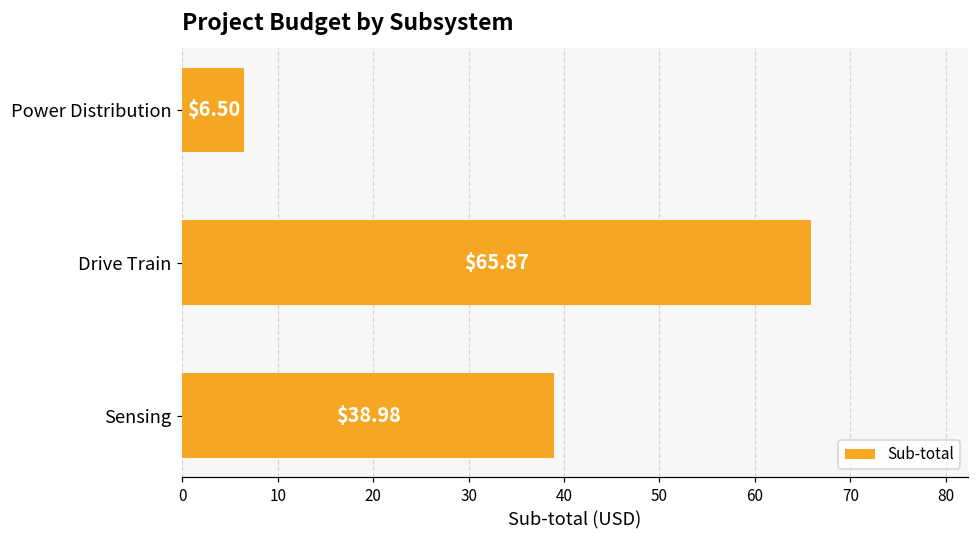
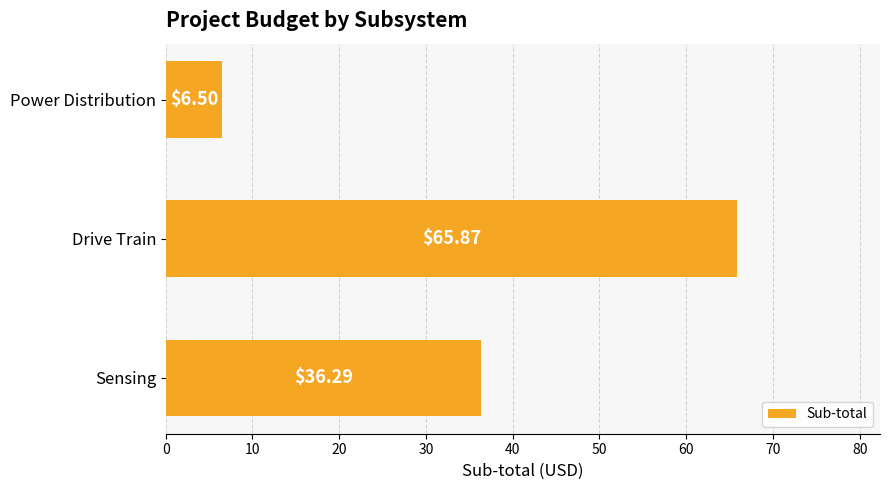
  {
    "Power Distribution": "$6.50",
    "Drive Train": "$65.87",
-   "Sensing": "$38.98"
+   "Sensing": "$36.29"
  }
